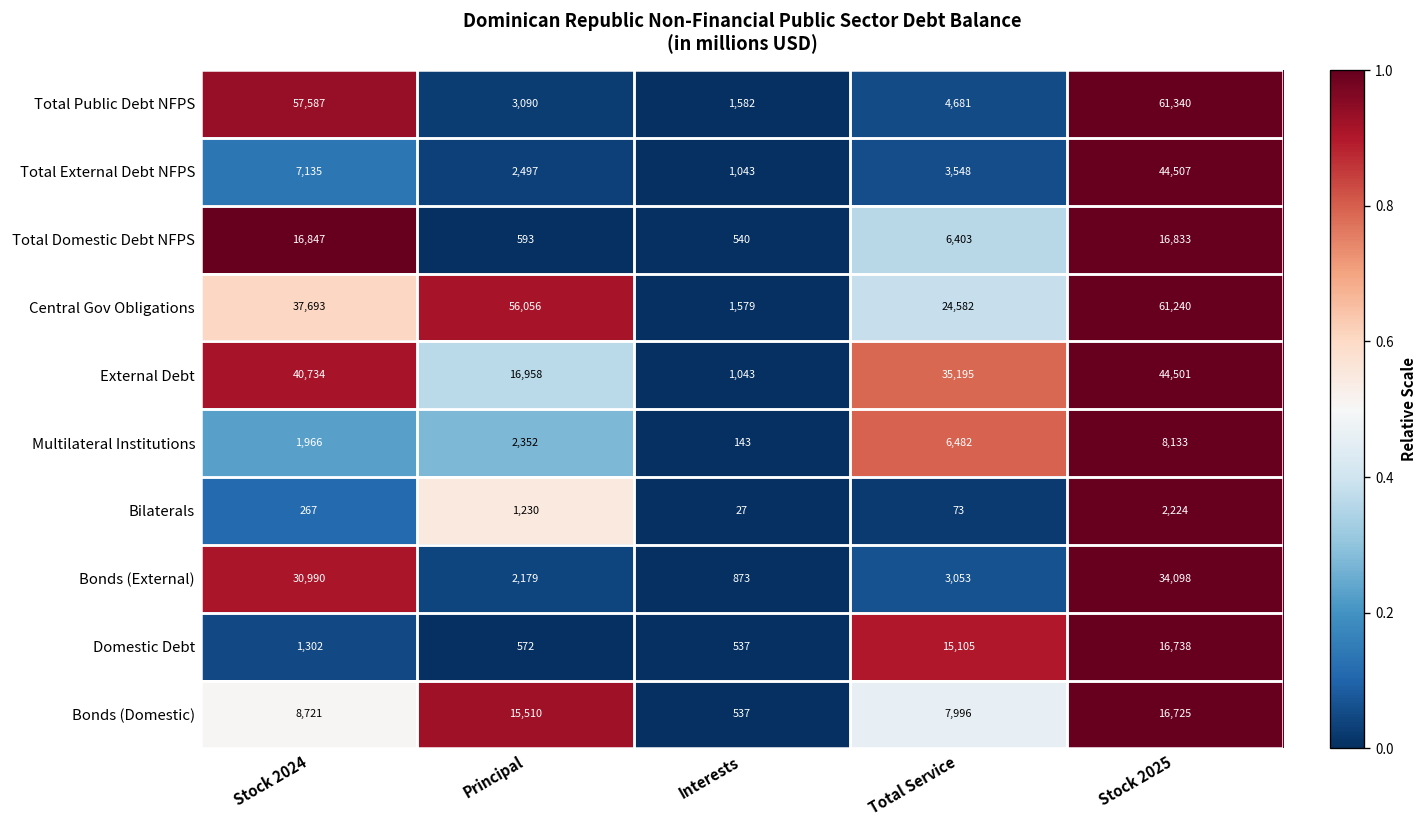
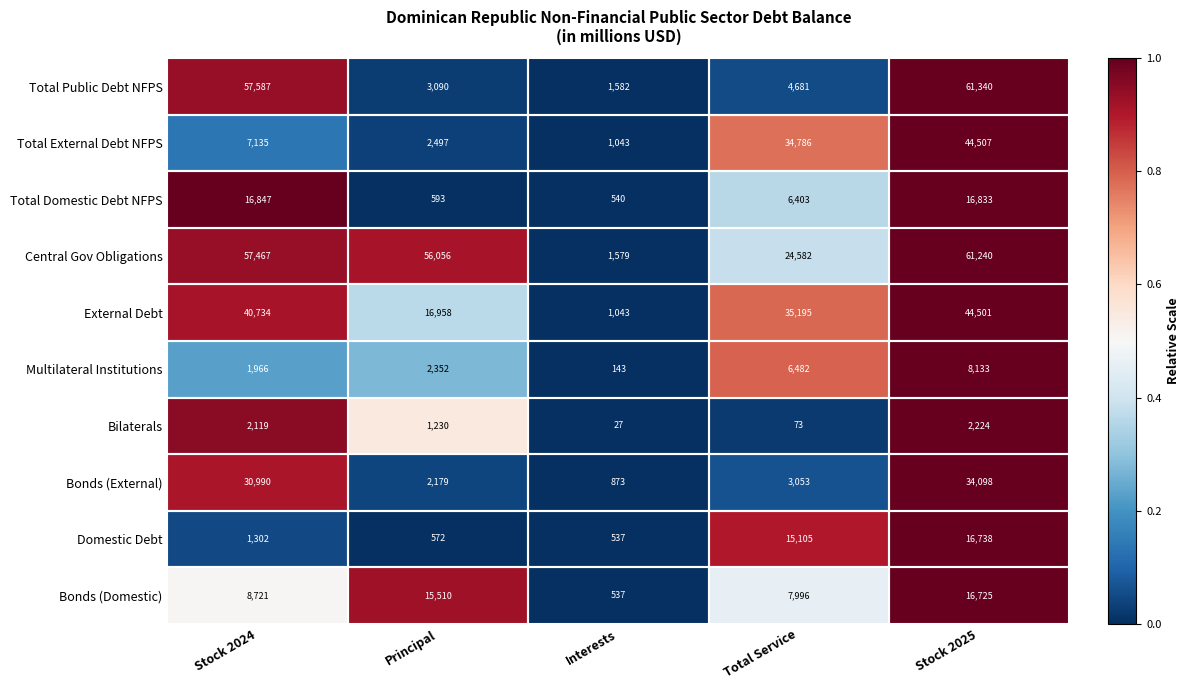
  {
    "Total Public Debt NFPS": {
      "Stock 2024": "57,587",
      "Principal": "3,090",
      "Interests": "1,582",
      "Total Service": "4,681",
      "Stock 2025": "61,340"
    },
    "Total External Debt NFPS": {
      "Stock 2024": "7,135",
      "Principal": "2,497",
      "Interests": "1,043",
-     "Total Service": "3,548",
+     "Total Service": "34,786",
      "Stock 2025": "44,507"
    },
    "Total Domestic Debt NFPS": {
      "Stock 2024": "16,847",
      "Principal": "593",
      "Interests": "540",
      "Total Service": "6,403",
      "Stock 2025": "16,833"
    },
    "Central Gov Obligations": {
-     "Stock 2024": "37,693",
+     "Stock 2024": "57,467",
      "Principal": "56,056",
      "Interests": "1,579",
      "Total Service": "24,582",
      "Stock 2025": "61,240"
    },
    "External Debt": {
      "Stock 2024": "40,734",
      "Principal": "16,958",
      "Interests": "1,043",
      "Total Service": "35,195",
      "Stock 2025": "44,501"
    },
    "Multilateral Institutions": {
      "Stock 2024": "1,966",
      "Principal": "2,352",
      "Interests": "143",
      "Total Service": "6,482",
      "Stock 2025": "8,133"
    },
    "Bilaterals": {
-     "Stock 2024": "267",
+     "Stock 2024": "2,119",
      "Principal": "1,230",
      "Interests": "27",
      "Total Service": "73",
      "Stock 2025": "2,224"
    },
    "Bonds (External)": {
      "Stock 2024": "30,990",
      "Principal": "2,179",
      "Interests": "873",
      "Total Service": "3,053",
      "Stock 2025": "34,098"
    },
    "Domestic Debt": {
      "Stock 2024": "1,302",
      "Principal": "572",
      "Interests": "537",
      "Total Service": "15,105",
      "Stock 2025": "16,738"
    },
    "Bonds (Domestic)": {
      "Stock 2024": "8,721",
      "Principal": "15,510",
      "Interests": "537",
      "Total Service": "7,996",
      "Stock 2025": "16,725"
    }
  }
